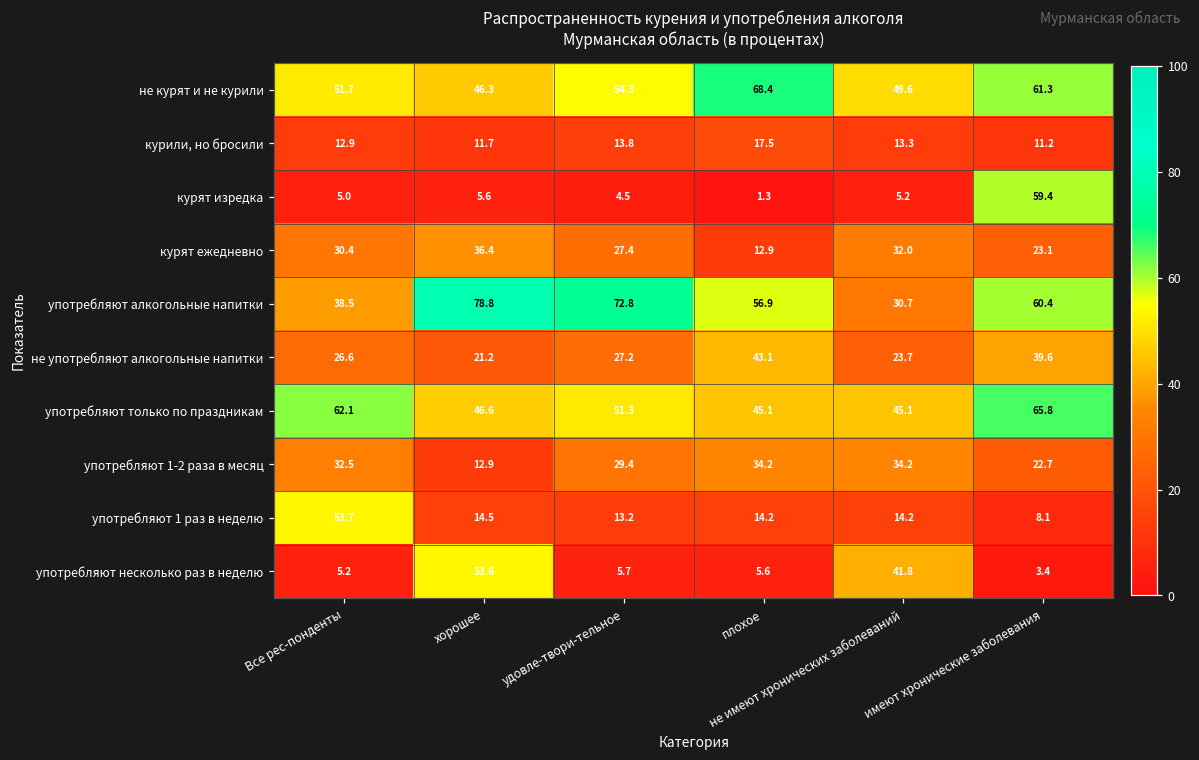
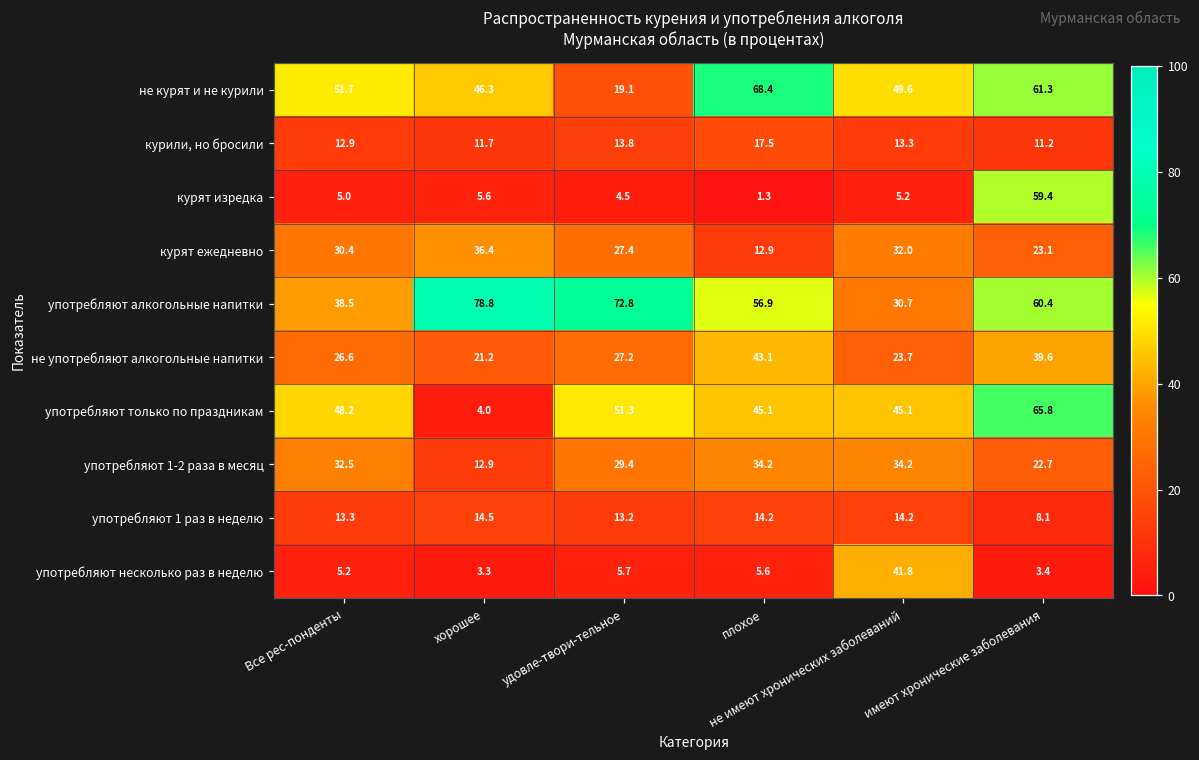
  {
    "не курят и не курили": {
      "Все рес-понденты": 51.7,
      "хорошее": 46.3,
-     "удовле-твори-тельное": 54.3,
+     "удовле-твори-тельное": 19.1,
      "плохое": 68.4,
      "не имеют хронических заболеваний": 49.6,
      "имеют хронические заболевания": 61.3
    },
    "курили, но бросили": {
      "Все рес-понденты": 12.9,
      "хорошее": 11.7,
      "удовле-твори-тельное": 13.8,
      "плохое": 17.5,
      "не имеют хронических заболеваний": 13.3,
      "имеют хронические заболевания": 11.2
    },
    "курят изредка": {
      "Все рес-понденты": 5.0,
      "хорошее": 5.6,
      "удовле-твори-тельное": 4.5,
      "плохое": 1.3,
      "не имеют хронических заболеваний": 5.2,
      "имеют хронические заболевания": 59.4
    },
    "курят ежедневно": {
      "Все рес-понденты": 30.4,
      "хорошее": 36.4,
      "удовле-твори-тельное": 27.4,
      "плохое": 12.9,
      "не имеют хронических заболеваний": 32.0,
      "имеют хронические заболевания": 23.1
    },
    "употребляют алкогольные напитки": {
      "Все рес-понденты": 38.5,
      "хорошее": 78.8,
      "удовле-твори-тельное": 72.8,
      "плохое": 56.9,
      "не имеют хронических заболеваний": 30.7,
      "имеют хронические заболевания": 60.4
    },
    "не употребляют алкогольные напитки": {
      "Все рес-понденты": 26.6,
      "хорошее": 21.2,
      "удовле-твори-тельное": 27.2,
      "плохое": 43.1,
      "не имеют хронических заболеваний": 23.7,
      "имеют хронические заболевания": 39.6
    },
    "употребляют только по праздникам": {
-     "Все рес-понденты": 62.1,
-     "хорошее": 46.6,
+     "Все рес-понденты": 48.2,
+     "хорошее": 4.0,
      "удовле-твори-тельное": 51.3,
      "плохое": 45.1,
      "не имеют хронических заболеваний": 45.1,
      "имеют хронические заболевания": 65.8
    },
    "употребляют 1-2 раза в месяц": {
      "Все рес-понденты": 32.5,
      "хорошее": 12.9,
      "удовле-твори-тельное": 29.4,
      "плохое": 34.2,
      "не имеют хронических заболеваний": 34.2,
      "имеют хронические заболевания": 22.7
    },
    "употребляют 1 раз в неделю": {
-     "Все рес-понденты": 53.7,
+     "Все рес-понденты": 13.3,
      "хорошее": 14.5,
      "удовле-твори-тельное": 13.2,
      "плохое": 14.2,
      "не имеют хронических заболеваний": 14.2,
      "имеют хронические заболевания": 8.1
    },
    "употребляют несколько раз в неделю": {
      "Все рес-понденты": 5.2,
-     "хорошее": 53.6,
+     "хорошее": 3.3,
      "удовле-твори-тельное": 5.7,
      "плохое": 5.6,
      "не имеют хронических заболеваний": 41.8,
      "имеют хронические заболевания": 3.4
    }
  }
